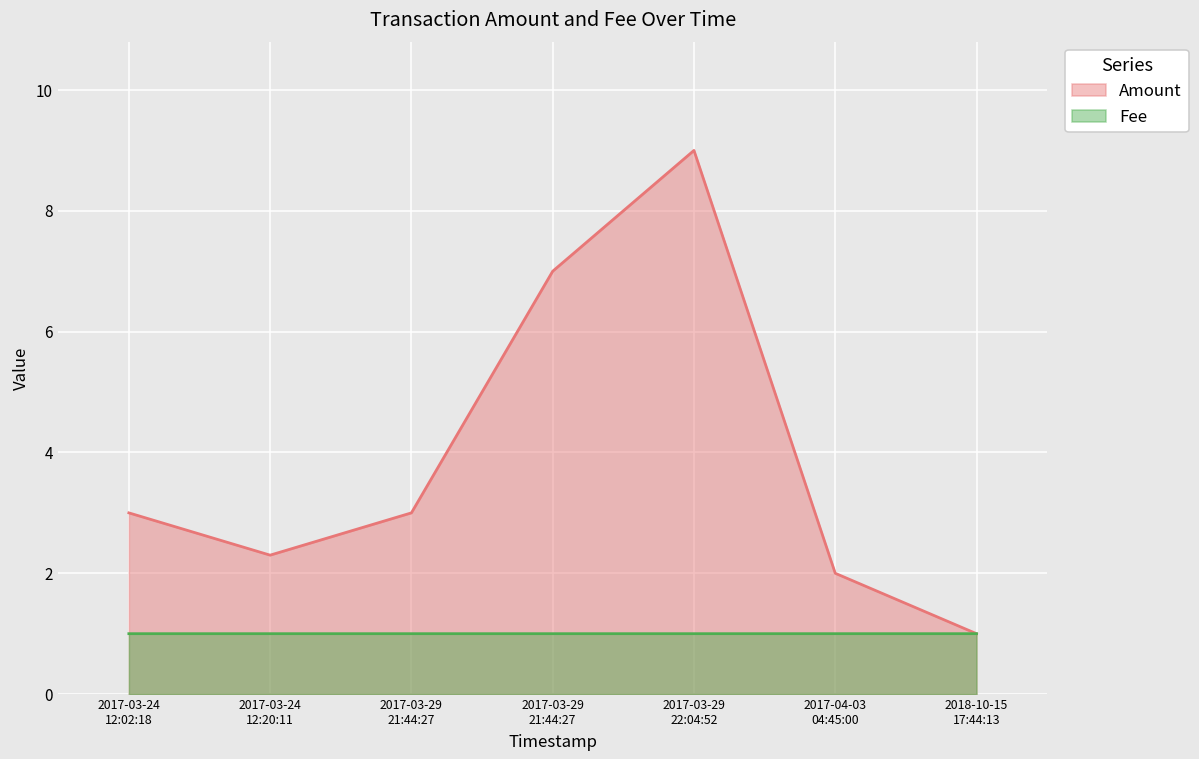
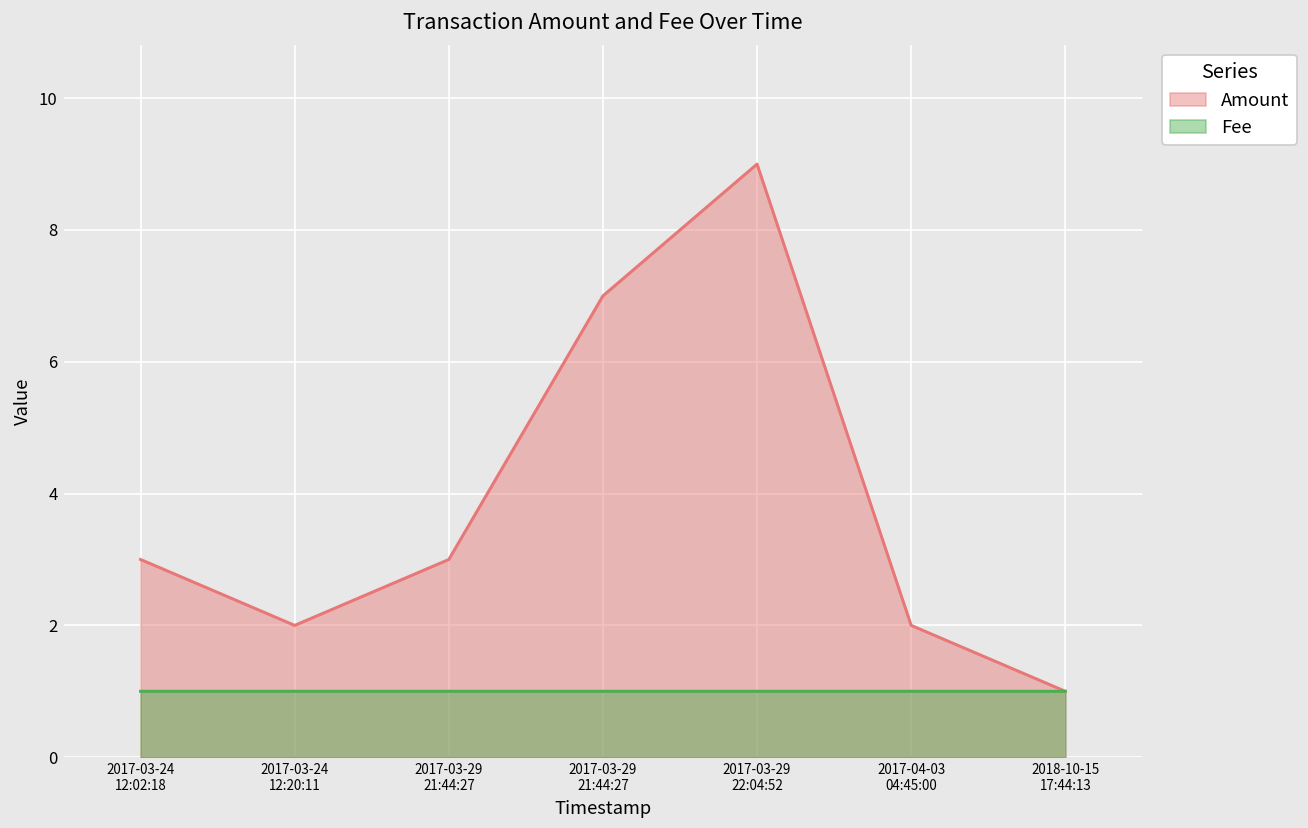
  {
    "Amount": {
      "2017-03-24 12:02:18": 3.0,
-     "2017-03-24 12:20:11": 2.3,
+     "2017-03-24 12:20:11": 2.0,
      "2017-03-29 22:04:52": 9.0,
      "2017-04-03 04:45:00": 2.0
    },
    "Fee": {
      "2017-03-24 12:02:18": 1.0,
      "2017-03-24 12:20:11": 1.0,
      "2017-03-29 22:04:52": 1.0,
      "2017-04-03 04:45:00": 1.0
    }
  }
